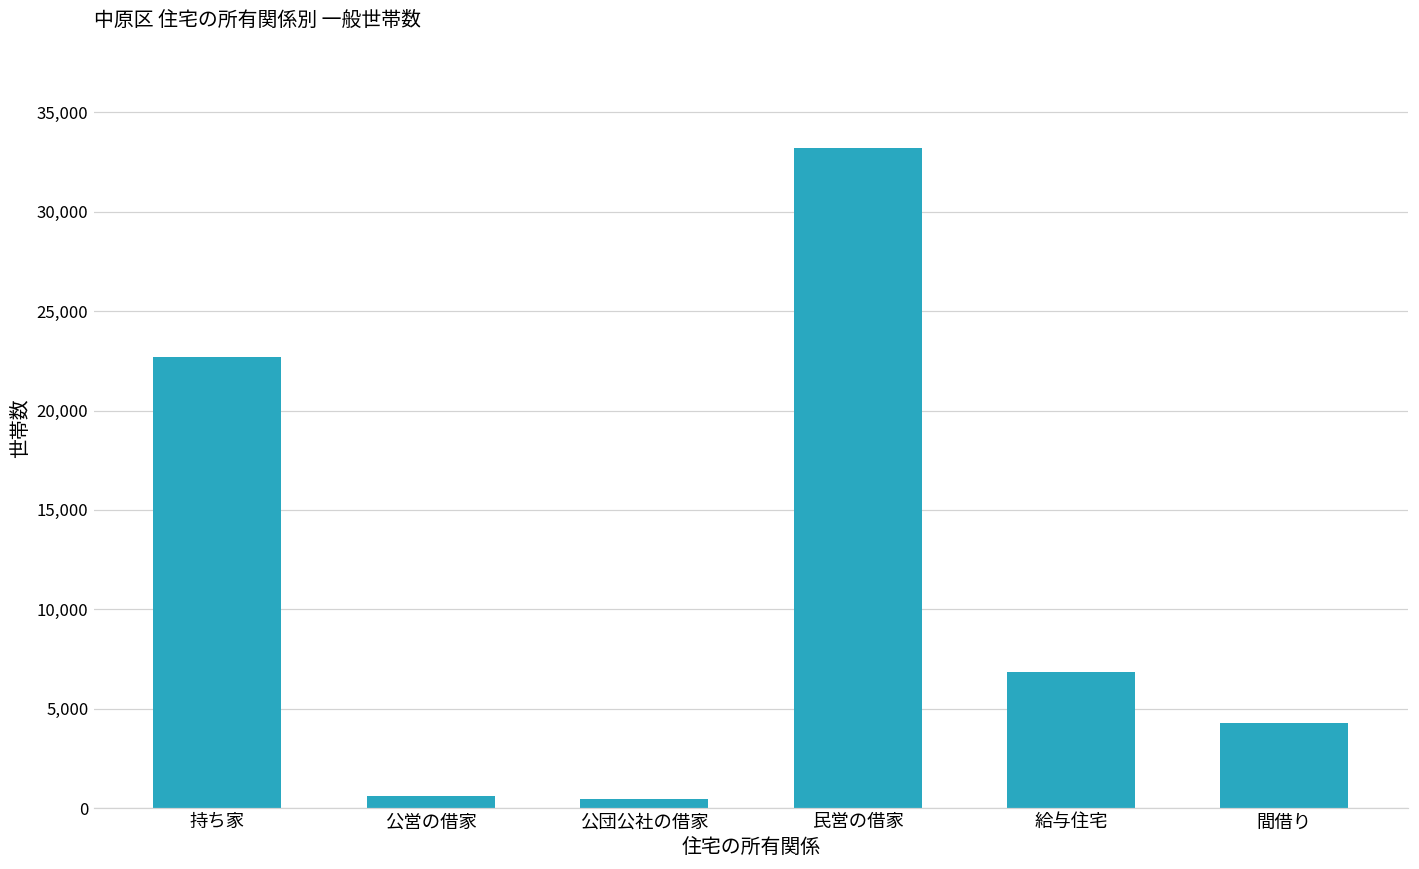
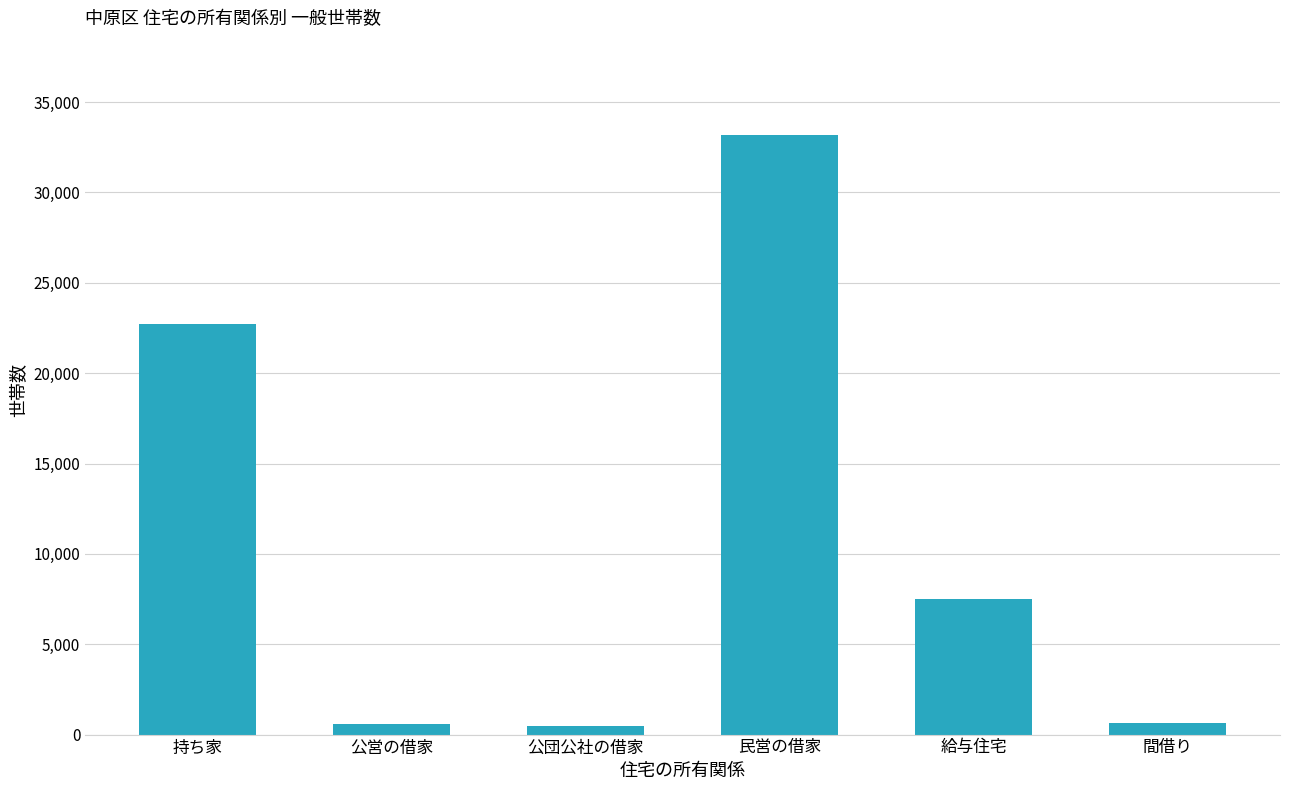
  {
    "持ち家": "22,700",
    "公営の借家": "600",
    "公団公社の借家": "500",
    "民営の借家": "33,200",
-   "給与住宅": "6,900",
-   "間借り": "4,300"
+   "給与住宅": "7,500",
+   "間借り": "600"
  }
